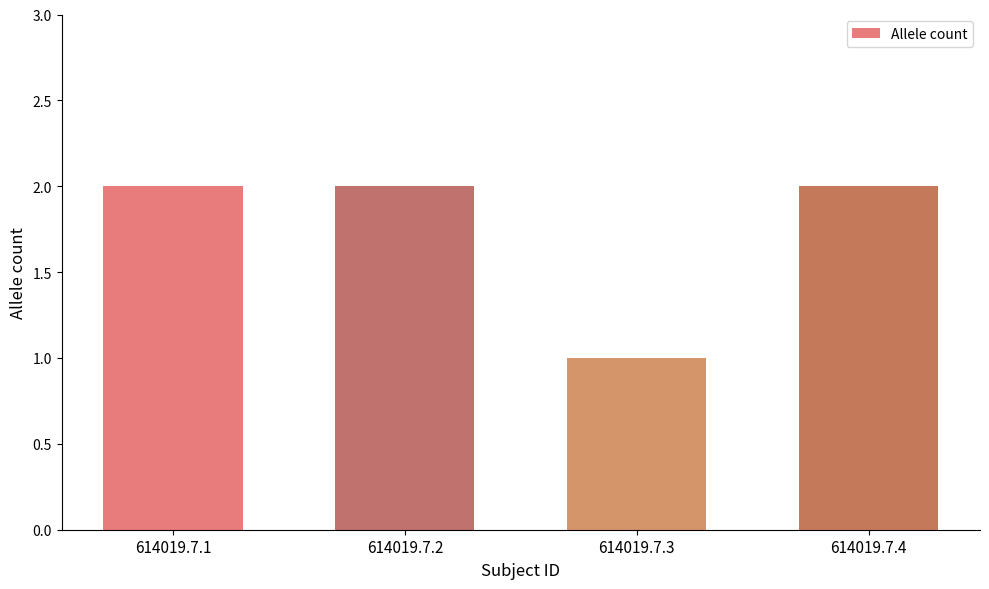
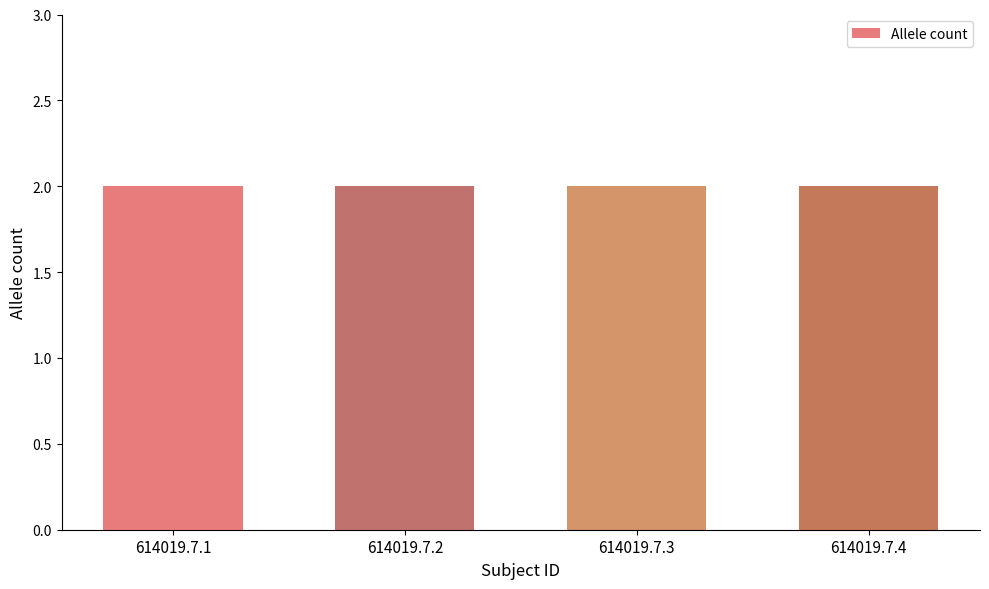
  {
    "614019.7.1": 2,
    "614019.7.2": 2,
-   "614019.7.3": 1,
+   "614019.7.3": 2,
    "614019.7.4": 2
  }
